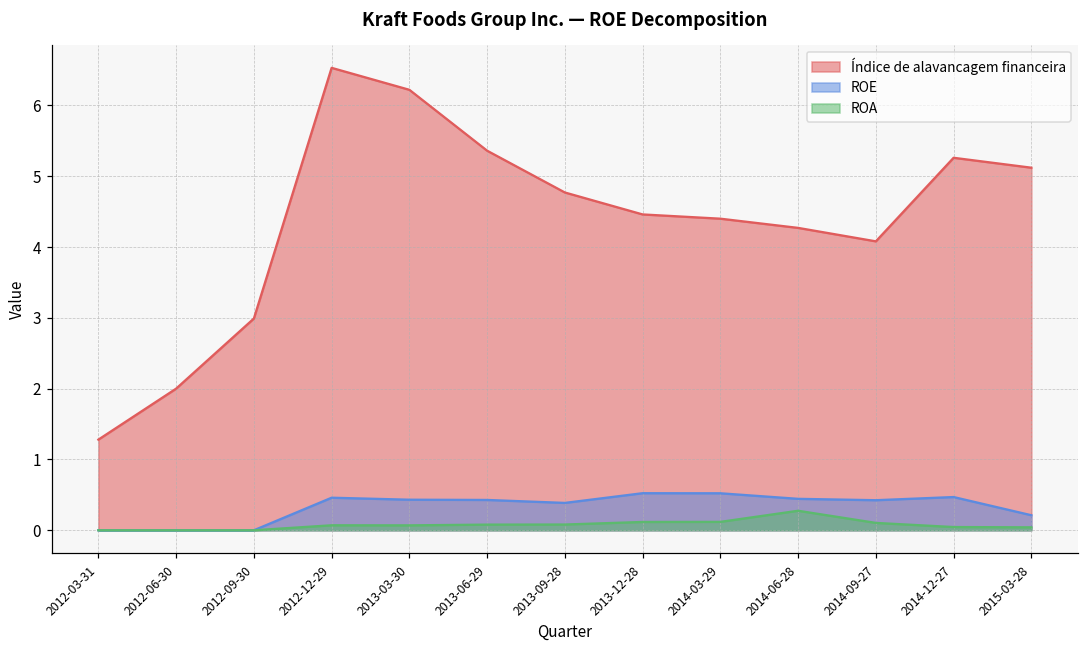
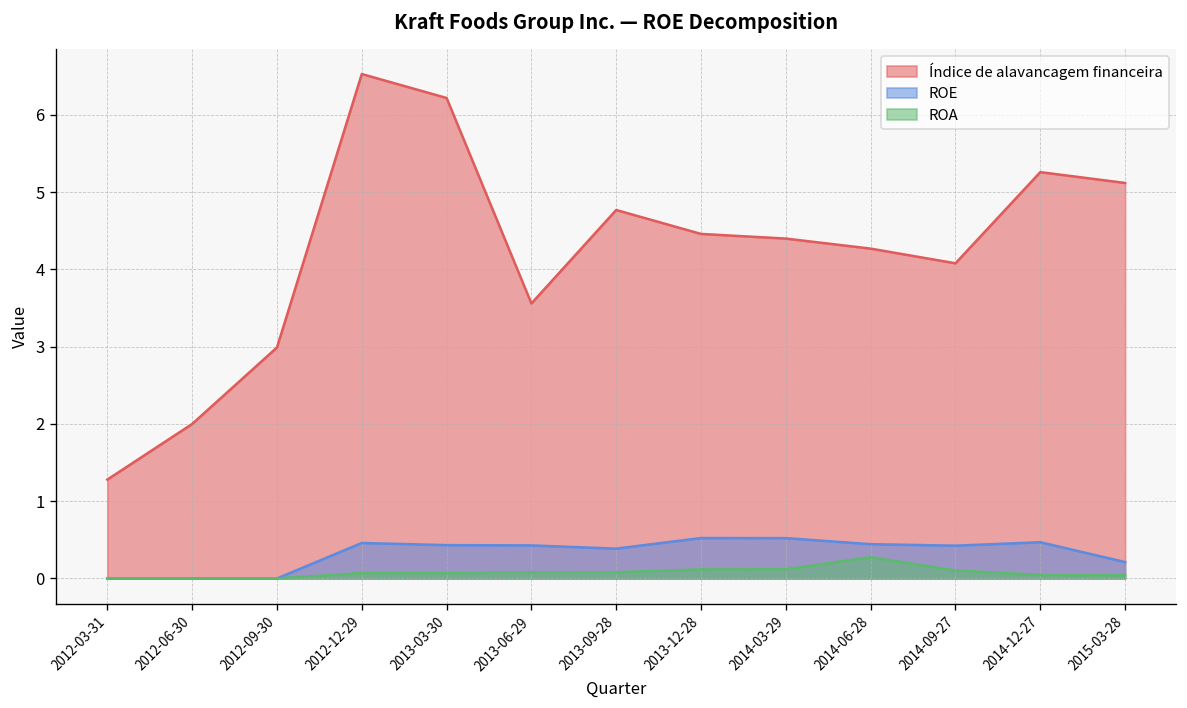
  {
    "Índice de alavancagem financeira": {
      "2012-03-31": 1.3,
      "2012-06-30": 2.0,
      "2012-09-30": 3.0,
      "2012-12-29": 6.5,
      "2013-03-30": 6.2,
-     "2013-06-29": 5.4,
+     "2013-06-29": 3.6,
      "2013-09-28": 4.8,
      "2013-12-28": 4.5,
      "2014-03-29": 4.4,
      "2014-06-28": 4.3,
      "2014-09-27": 4.1,
      "2014-12-27": 5.3,
      "2015-03-28": 5.1
    },
    "ROE": {
      "2012-12-29": 0.5,
      "2013-03-30": 0.4,
      "2013-06-29": 0.4,
      "2013-09-28": 0.4,
      "2013-12-28": 0.5,
      "2014-03-29": 0.5,
      "2014-06-28": 0.4,
      "2014-09-27": 0.4,
      "2014-12-27": 0.5,
      "2015-03-28": 0.2
    },
    "ROA": {
      "2012-12-29": 0.1,
      "2013-03-30": 0.1,
      "2013-06-29": 0.1,
      "2013-09-28": 0.1,
      "2013-12-28": 0.1,
      "2014-03-29": 0.1,
      "2014-06-28": 0.3,
      "2014-09-27": 0.1,
      "2014-12-27": 0.0,
      "2015-03-28": 0.0
    }
  }
